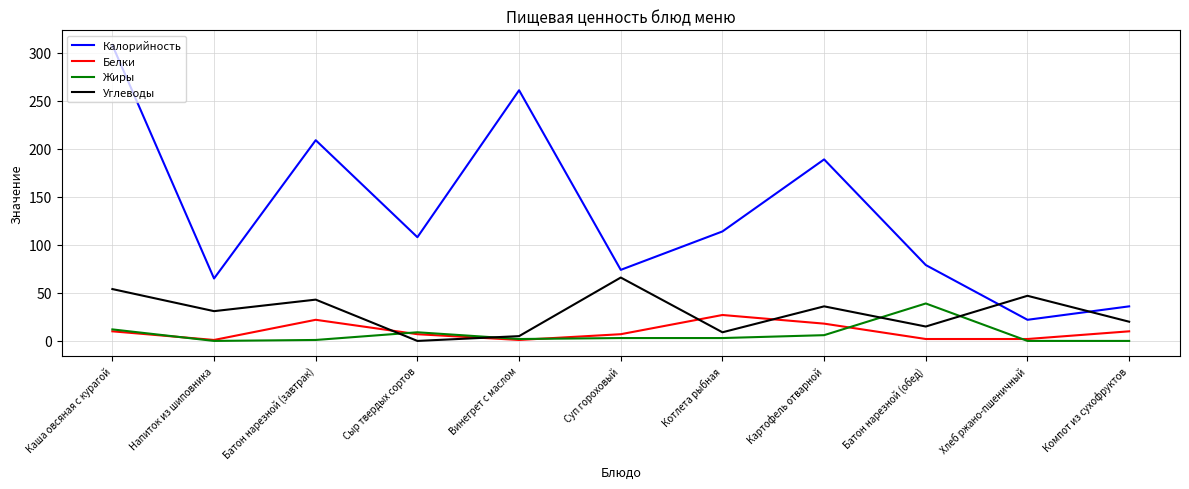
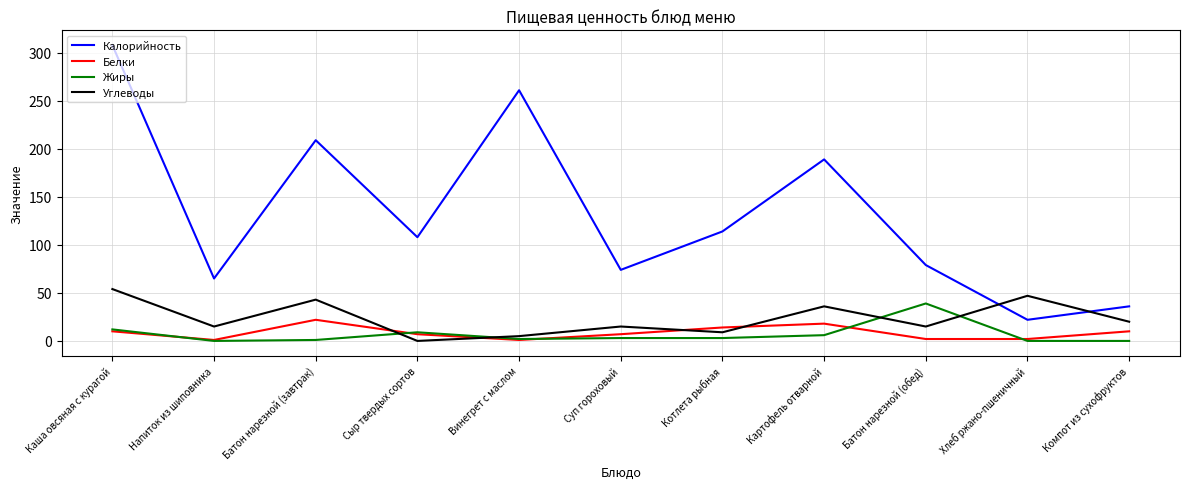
  {
    "Калорийность": {
      "Напиток из шиповника": 70,
      "Батон нарезной (завтрак)": 210,
      "Сыр твердых сортов": 110,
      "Винегрет с маслом": 260,
      "Суп гороховый": 70,
      "Котлета рыбная": 110,
      "Картофель отварной": 190,
      "Батон нарезной (обед)": 80,
      "Хлеб ржано-пшеничный": 20,
      "Компот из сухофруктов": 40
    },
    "Белки": {
      "Батон нарезной (завтрак)": 20,
      "Суп гороховый": 10,
-     "Котлета рыбная": 30,
+     "Котлета рыбная": 10,
      "Картофель отварной": 20,
      "Батон нарезной (обед)": 0,
      "Компот из сухофруктов": 10
    },
    "Жиры": {
      "Батон нарезной (завтрак)": 0,
      "Суп гороховый": 0,
      "Котлета рыбная": 0,
      "Картофель отварной": 10,
      "Батон нарезной (обед)": 40,
      "Компот из сухофруктов": 0
    },
    "Углеводы": {
      "Каша овсяная с курагой": 50,
-     "Напиток из шиповника": 30,
+     "Напиток из шиповника": 20,
      "Батон нарезной (завтрак)": 40,
      "Сыр твердых сортов": 0,
      "Винегрет с маслом": 10,
-     "Суп гороховый": 70,
+     "Суп гороховый": 20,
      "Котлета рыбная": 10,
      "Картофель отварной": 40,
      "Батон нарезной (обед)": 20,
      "Хлеб ржано-пшеничный": 50,
      "Компот из сухофруктов": 20
    }
  }
